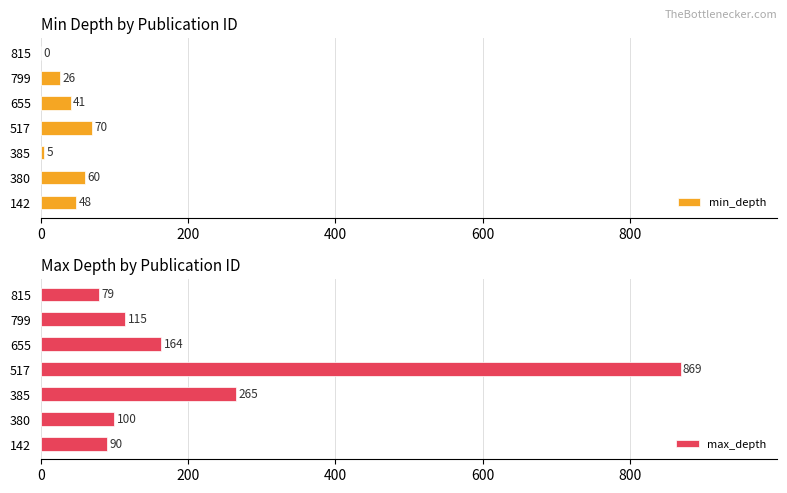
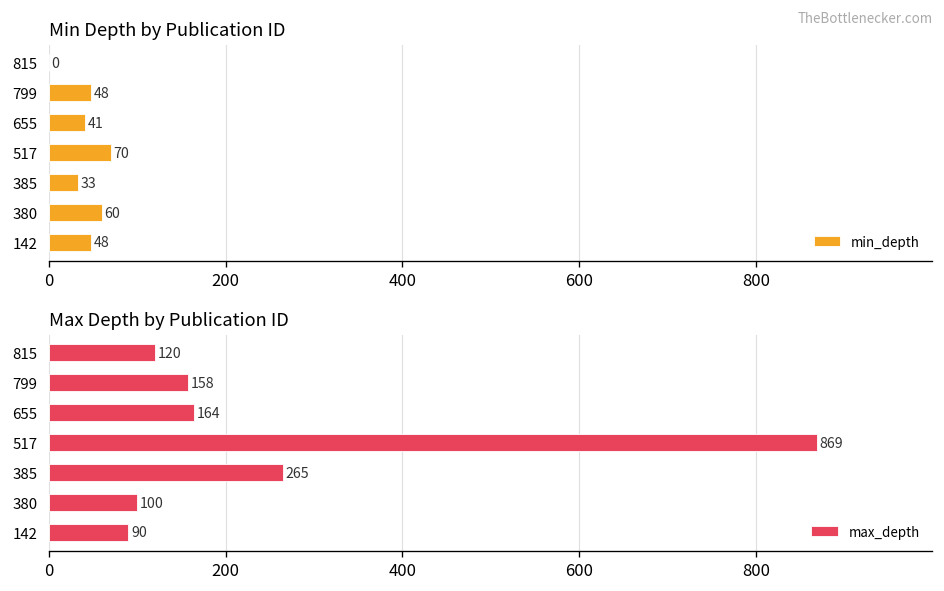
  {
    "Min Depth by Publication ID": {
      "815": 0,
-     "799": 26,
+     "799": 48,
      "655": 41,
      "517": 70,
-     "385": 5,
+     "385": 33,
      "380": 60,
      "142": 48
    },
    "Max Depth by Publication ID": {
-     "815": 79,
-     "799": 115,
+     "815": 120,
+     "799": 158,
      "655": 164,
      "517": 869,
      "385": 265,
      "380": 100,
      "142": 90
    }
  }
